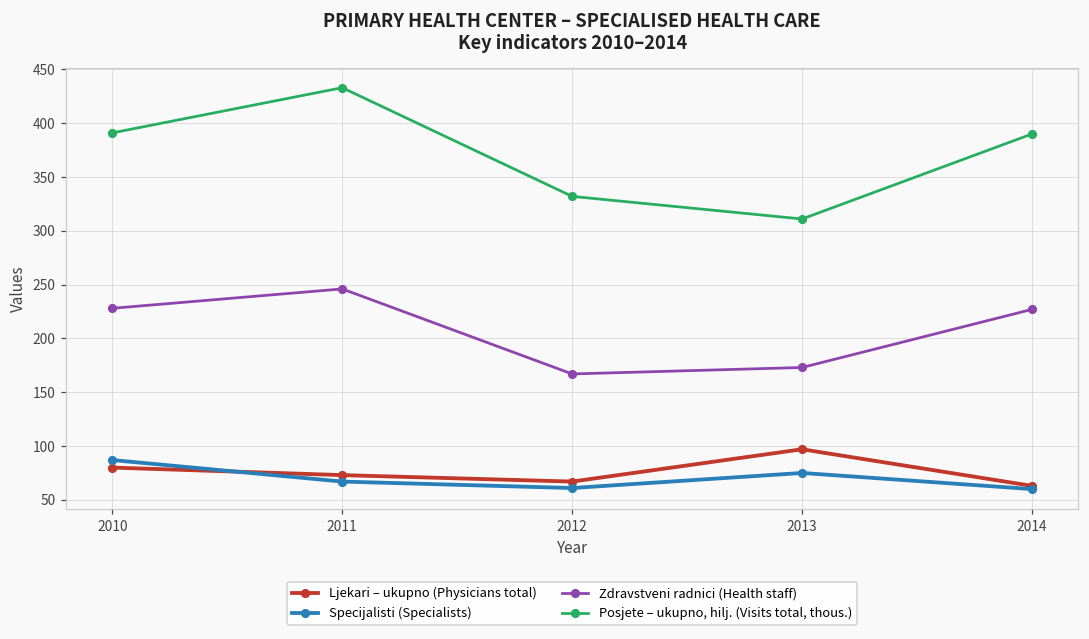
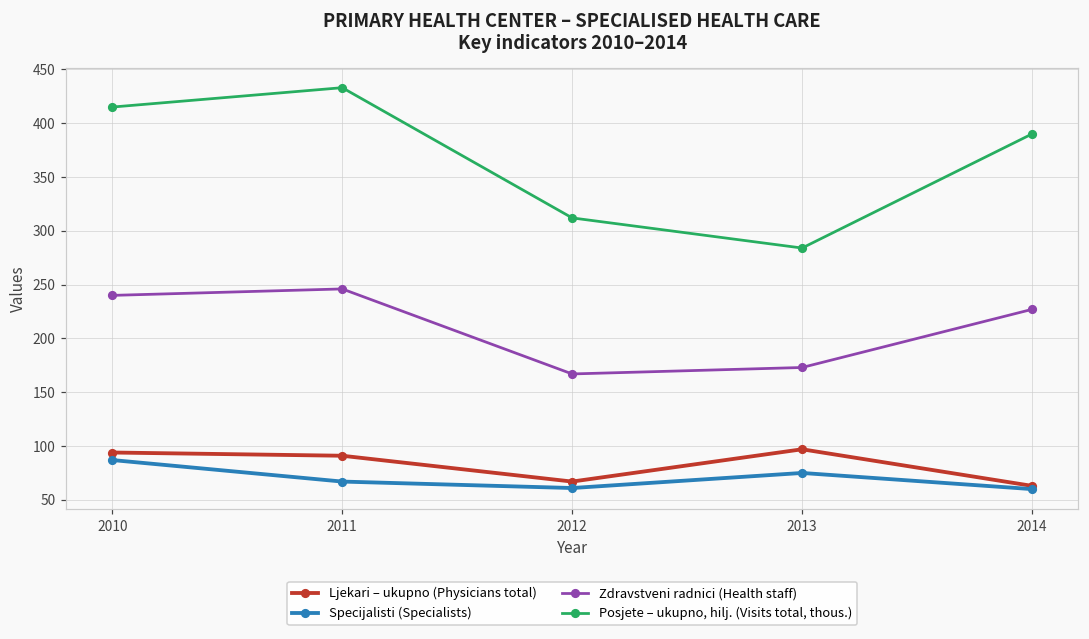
  {
    "Ljekari – ukupno (Physicians total)": {
-     "2010": 80,
-     "2011": 70,
+     "2010": 90,
+     "2011": 90,
      "2012": 70,
      "2013": 100,
      "2014": 60
    },
    "Specijalisti (Specialists)": {
      "2010": 90,
      "2011": 70,
      "2012": 60,
      "2013": 80,
      "2014": 60
    },
    "Zdravstveni radnici (Health staff)": {
-     "2010": 230,
+     "2010": 240,
      "2011": 250,
      "2012": 170,
      "2013": 170,
      "2014": 230
    },
    "Posjete – ukupno, hilj. (Visits total, thous.)": {
-     "2010": 390,
+     "2010": 420,
      "2011": 430,
-     "2012": 330,
-     "2013": 310,
+     "2012": 310,
+     "2013": 280,
      "2014": 390
    }
  }
